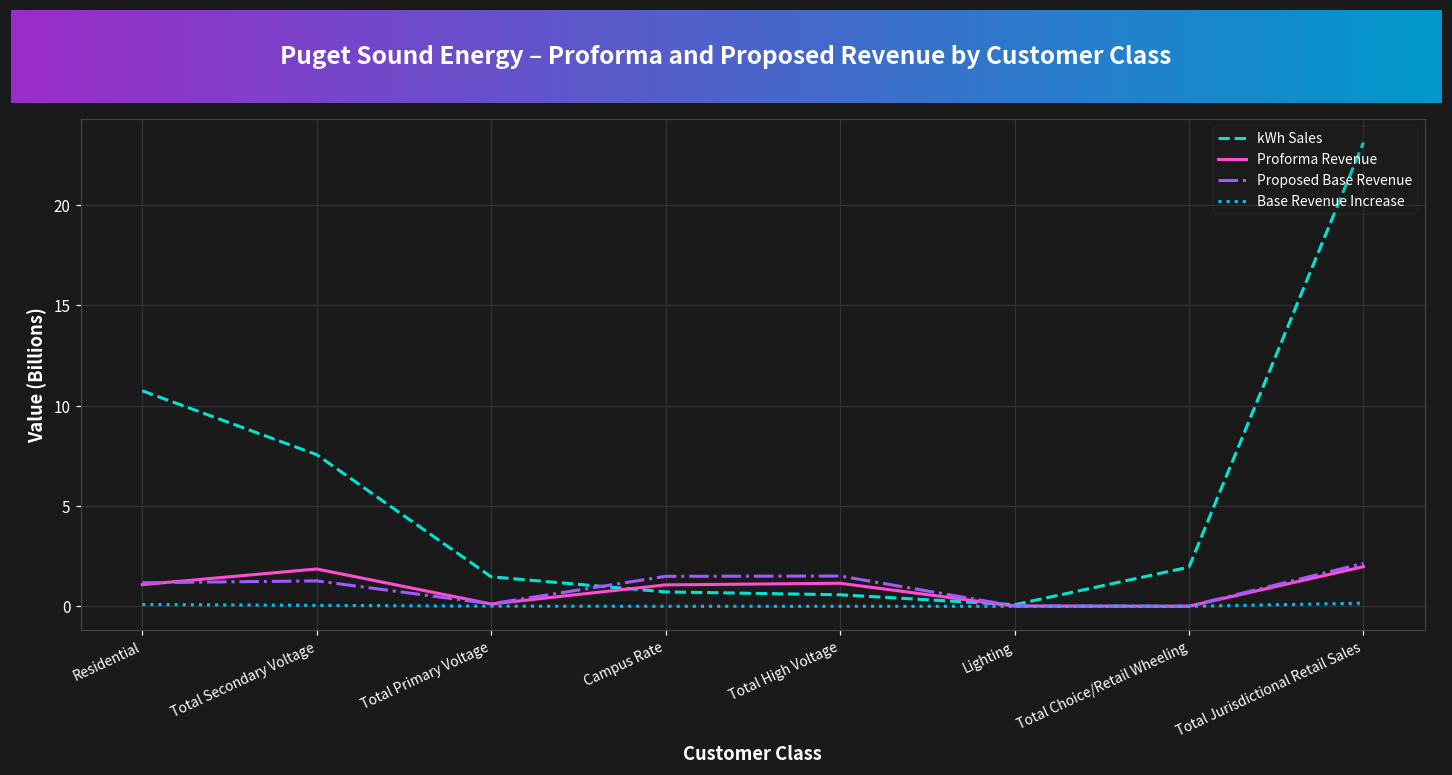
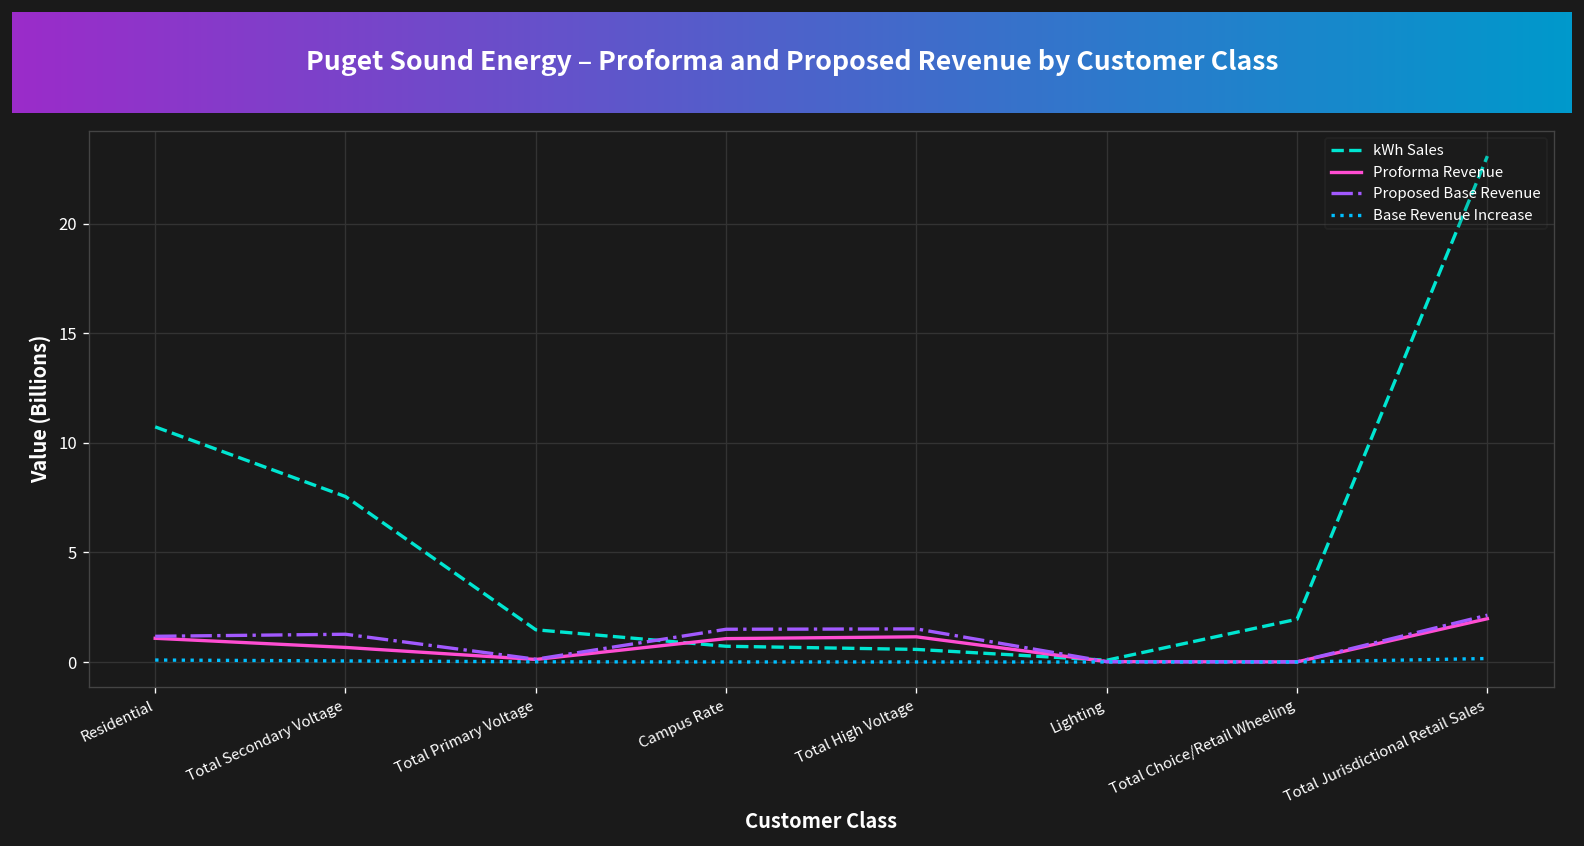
  {
    "Proforma Revenue": {
-     "Total Secondary Voltage": 1.9,
+     "Total Secondary Voltage": 0.7,
      "Campus Rate": 1.1,
      "Total High Voltage": 1.2,
      "Total Jurisdictional Retail Sales": 2.0
    },
    "Proposed Base Revenue": {
      "Total Secondary Voltage": 1.3,
      "Campus Rate": 1.5,
      "Total High Voltage": 1.5,
      "Total Jurisdictional Retail Sales": 2.1
    }
  }
